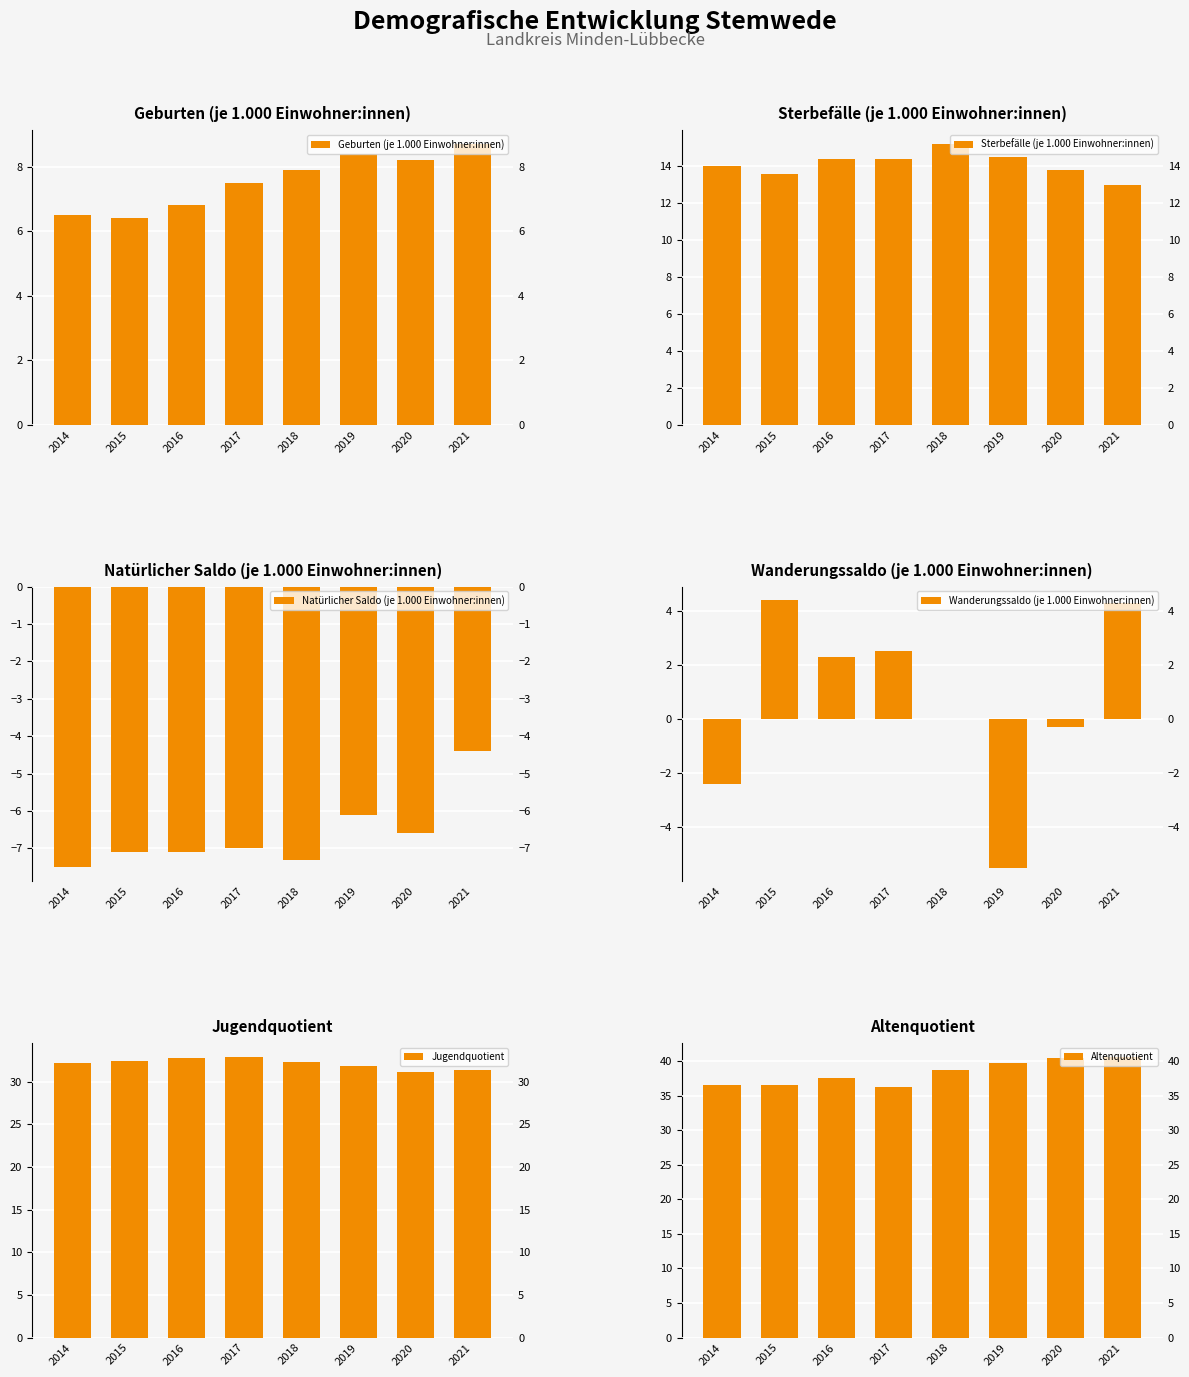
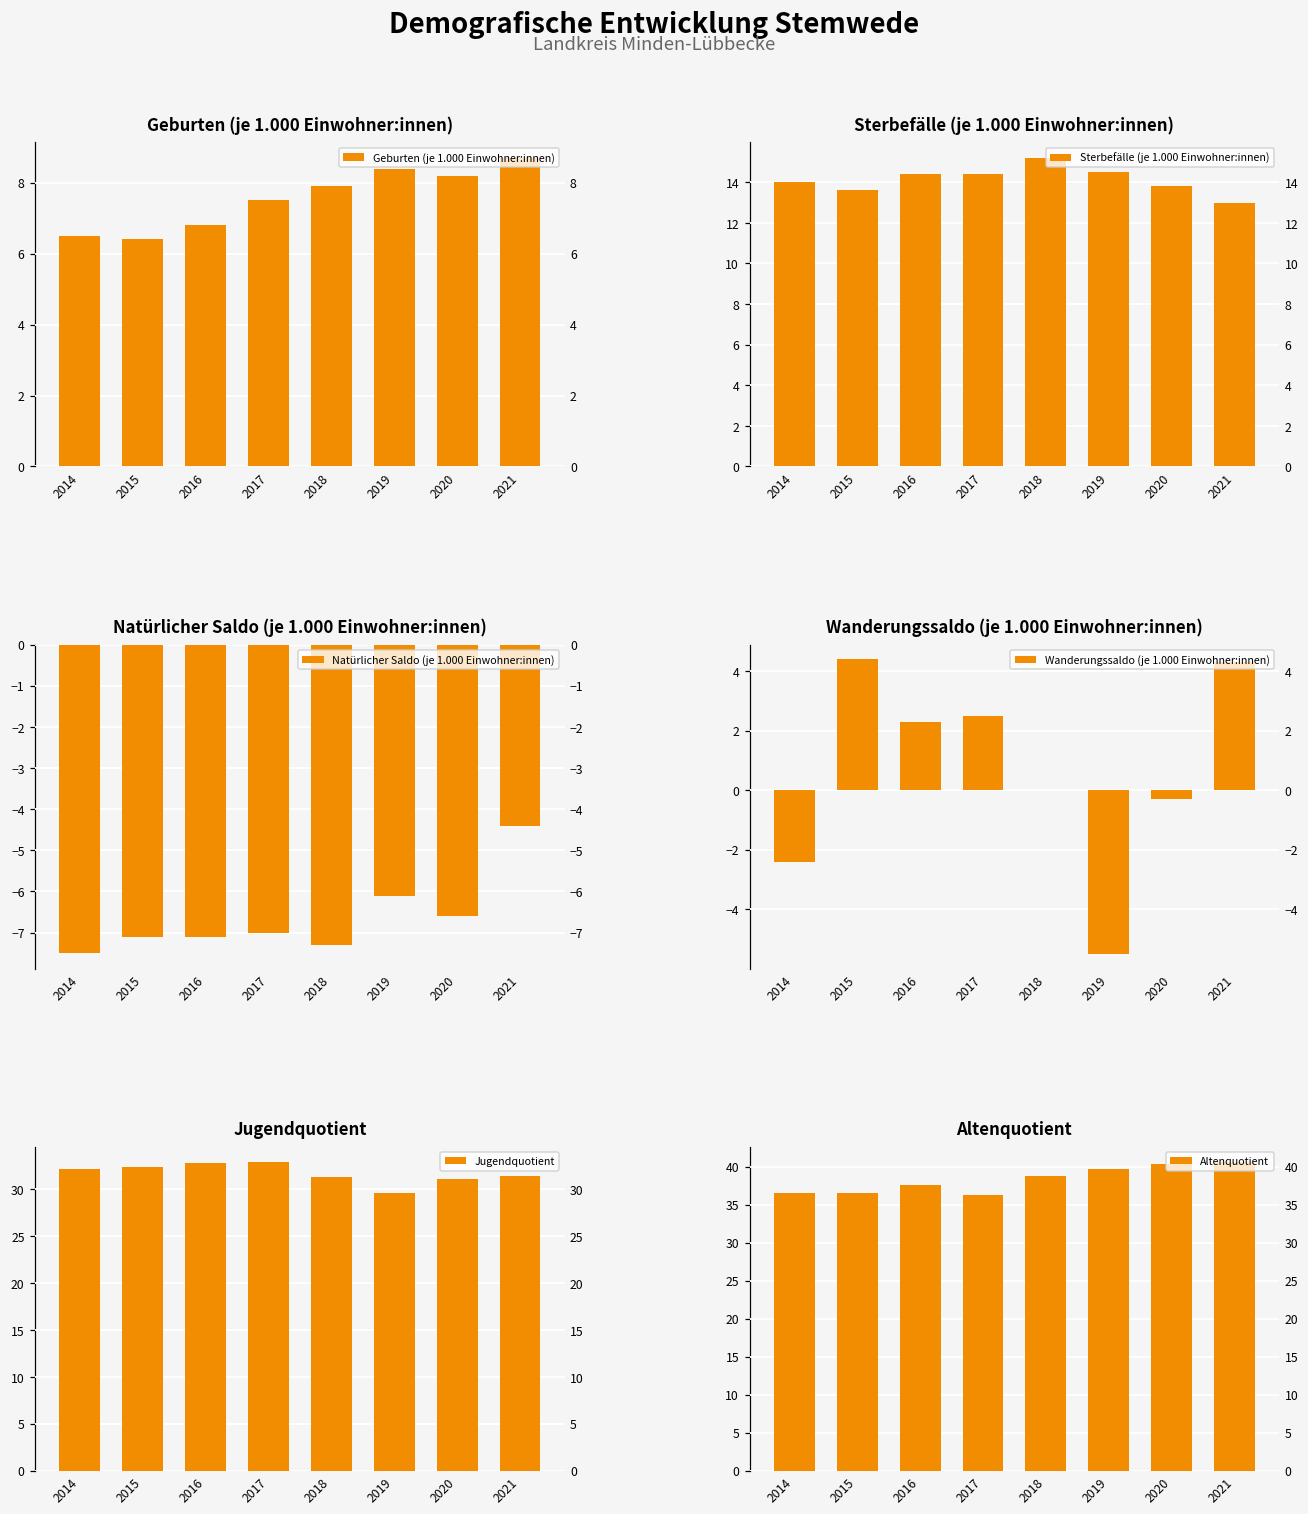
  {
    "Geburten (je 1.000 Einwohner:innen)": {
      "2014": 6.5,
      "2015": 6.4,
      "2016": 6.8,
      "2017": 7.5,
      "2018": 7.9,
      "2019": 8.4,
      "2020": 8.2
    },
    "Sterbefälle (je 1.000 Einwohner:innen)": {
      "2014": 14.0,
      "2015": 13.6,
      "2016": 14.4,
      "2017": 14.4,
      "2019": 14.5,
      "2020": 13.8,
      "2021": 13.0
    },
    "Natürlicher Saldo (je 1.000 Einwohner:innen)": {
      "2014": -7.5,
      "2015": -7.1,
      "2016": -7.1,
      "2017": -7.0,
      "2018": -7.3,
      "2019": -6.1,
      "2020": -6.6,
      "2021": -4.4
    },
    "Wanderungssaldo (je 1.000 Einwohner:innen)": {
      "2014": -2.4,
      "2015": 4.4,
      "2016": 2.3,
      "2017": 2.5,
      "2018": 0.0,
      "2019": -5.5,
      "2020": -0.3
    },
    "Jugendquotient": {
      "2014": 32,
      "2015": 32,
      "2016": 33,
      "2017": 33,
-     "2018": 32,
-     "2019": 32,
+     "2018": 31,
+     "2019": 30,
      "2020": 31,
      "2021": 31
    },
    "Altenquotient": {
      "2014": 37,
      "2015": 37,
      "2016": 38,
      "2017": 36,
      "2018": 39,
      "2019": 40
    }
  }
